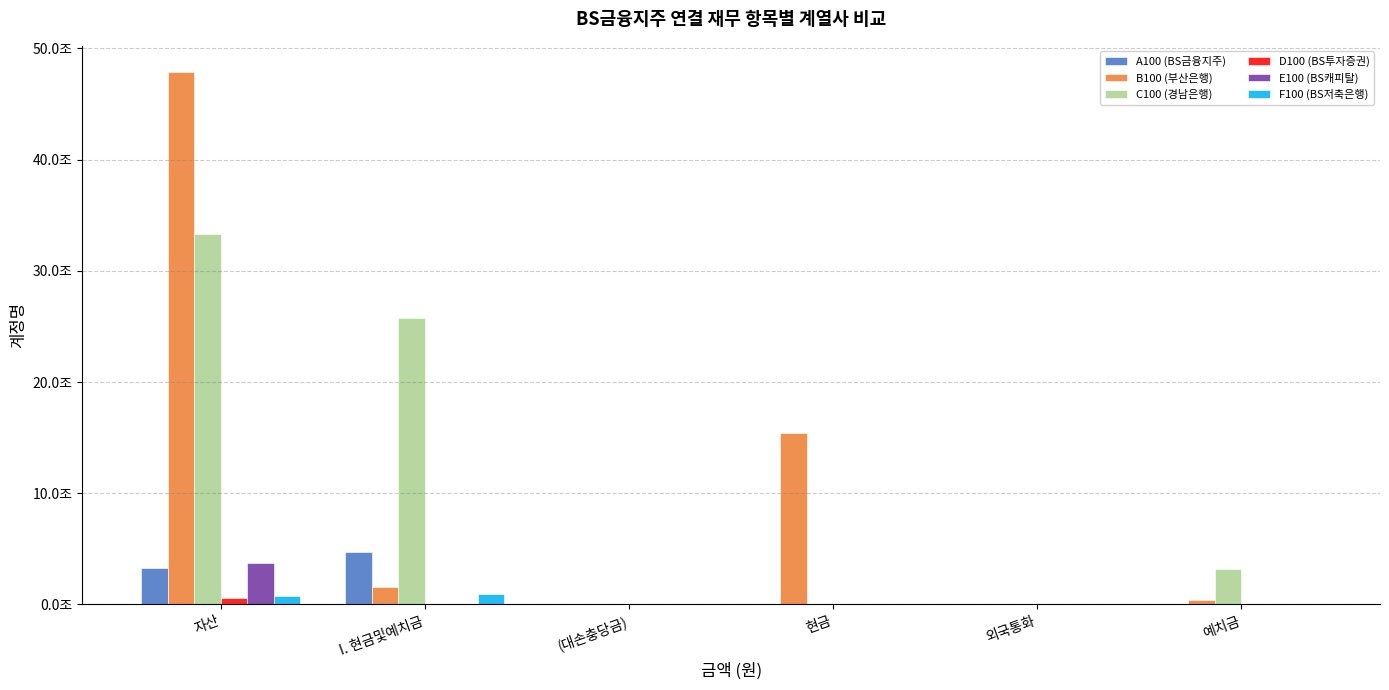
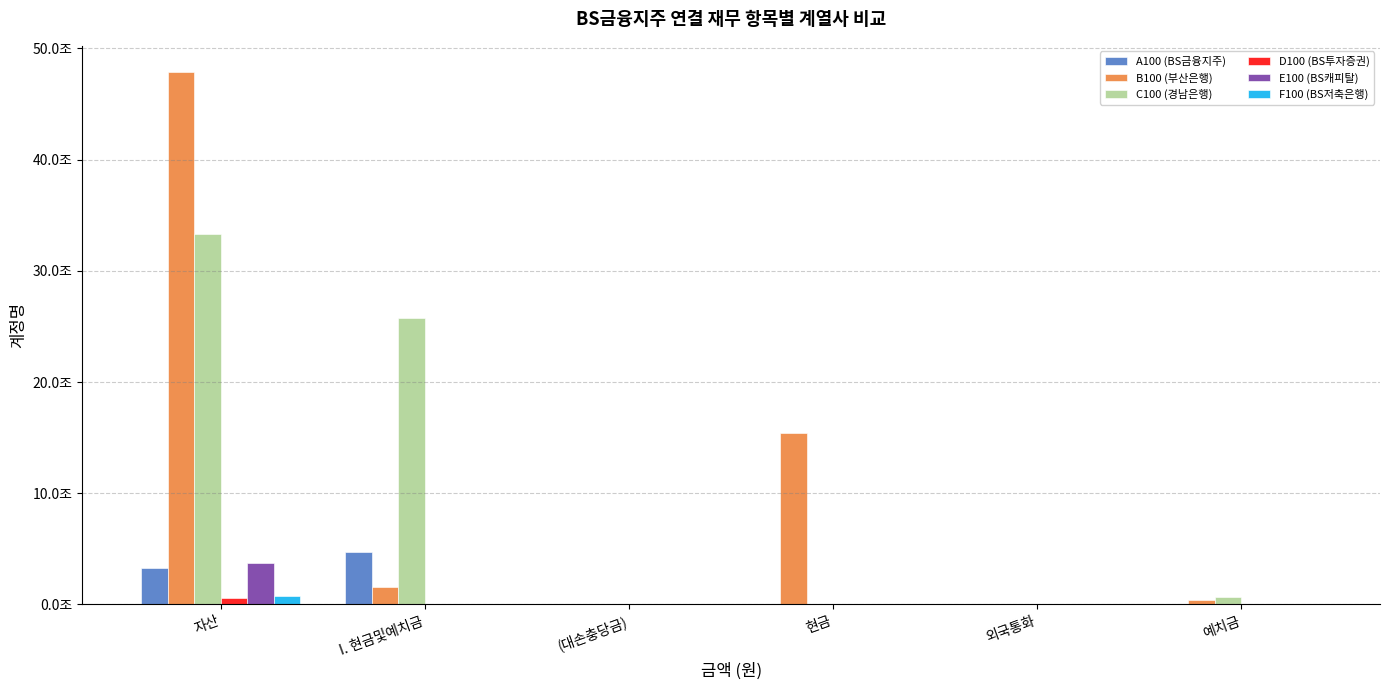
  {
    "A100 (BS금융지주)": {
      "자산": "3.2조",
      "I. 현금및예치금": "4.7조",
      "(대손충당금)": "0.0조",
      "현금": "0.0조",
      "외국통화": "0.0조",
      "예치금": "0.0조"
    },
    "B100 (부산은행)": {
      "자산": "47.8조",
      "I. 현금및예치금": "1.6조",
      "(대손충당금)": "0.0조",
      "현금": "15.4조",
      "예치금": "0.4조"
    },
    "C100 (경남은행)": {
      "자산": "33.3조",
      "I. 현금및예치금": "25.7조",
      "현금": "0.0조",
-     "예치금": "3.2조"
+     "예치금": "0.6조"
    },
    "D100 (BS투자증권)": {
      "자산": "0.6조",
      "(대손충당금)": "0.0조",
      "현금": "0.0조",
      "외국통화": "0.0조"
    },
    "E100 (BS캐피탈)": {
      "자산": "3.7조",
      "(대손충당금)": "0.0조",
      "현금": "0.0조",
      "외국통화": "0.0조"
    },
    "F100 (BS저축은행)": {
      "자산": "0.8조",
-     "I. 현금및예치금": "1.0조",
+     "I. 현금및예치금": "0.1조",
      "(대손충당금)": "0.0조",
      "현금": "0.0조",
      "외국통화": "0.0조"
    }
  }
